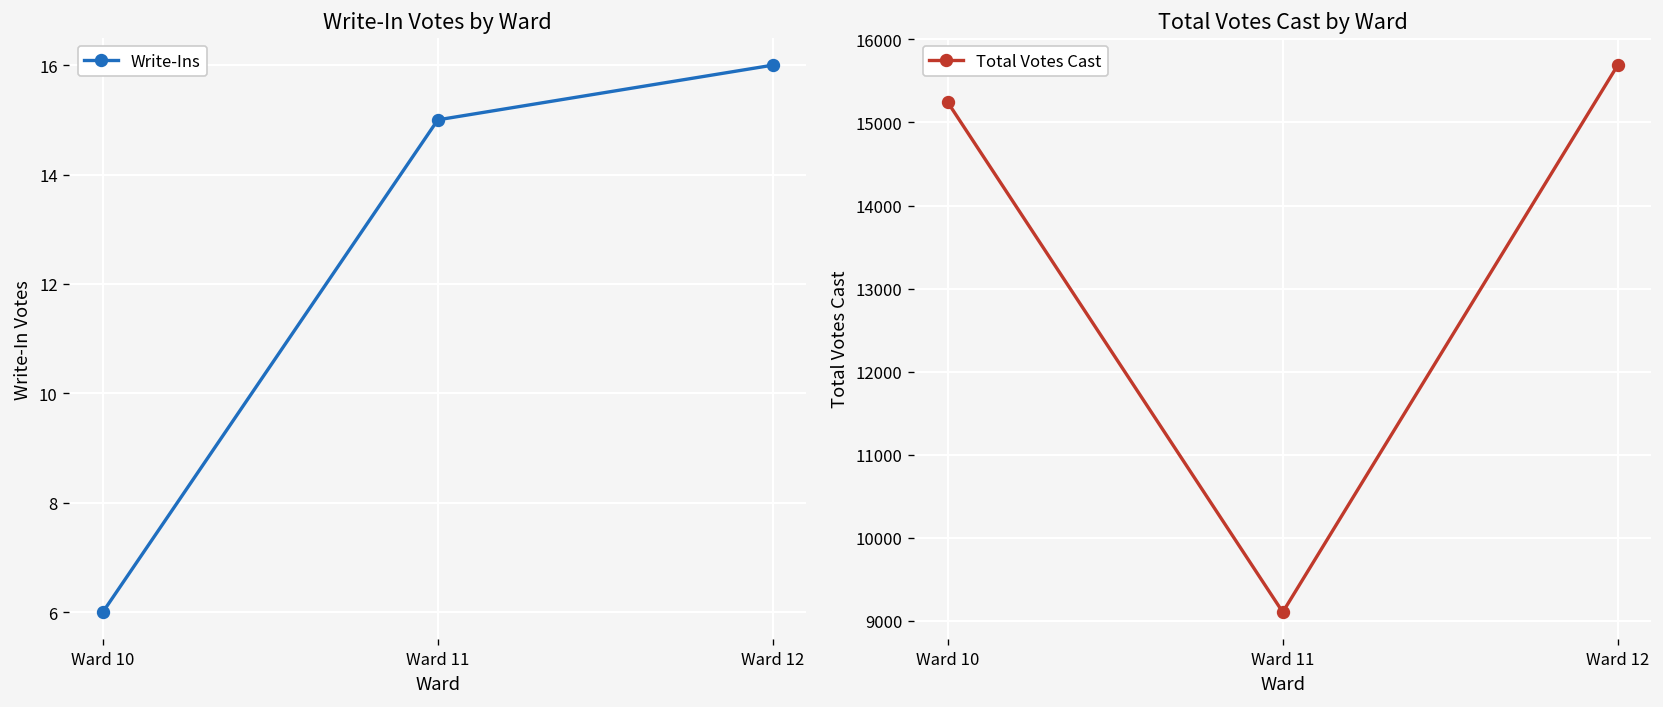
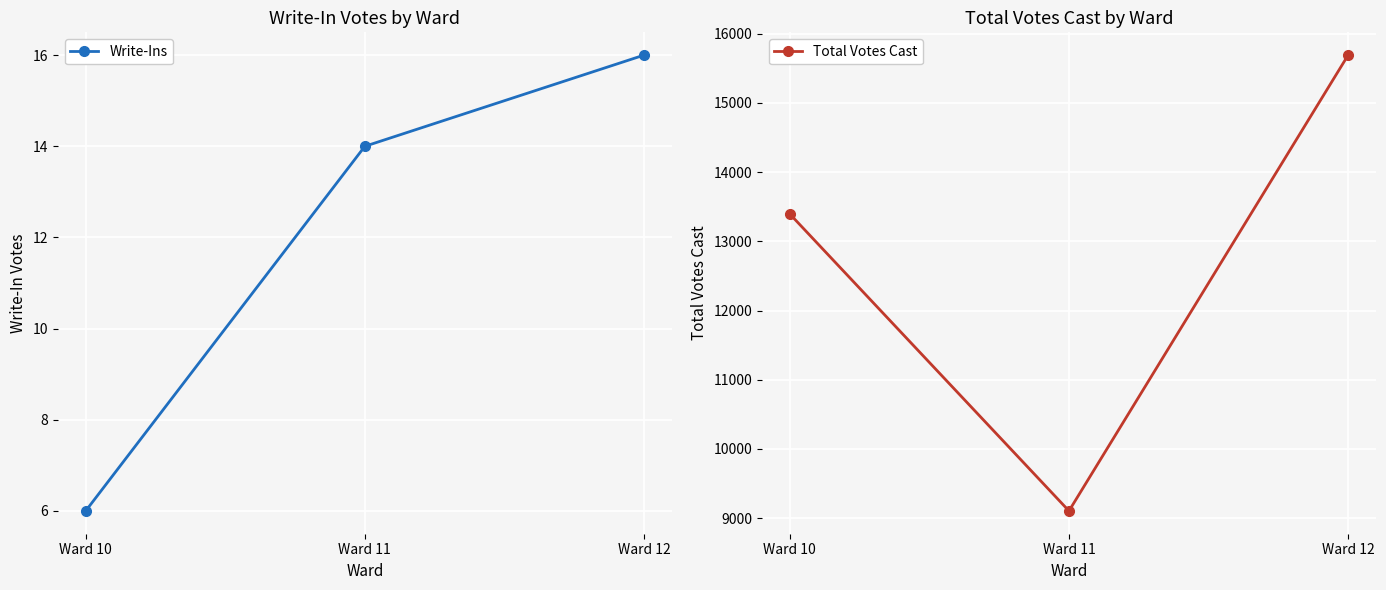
  {
    "Write-In Votes by Ward": {
      "Ward 10": 6,
-     "Ward 11": 15,
+     "Ward 11": 14,
      "Ward 12": 16
    },
    "Total Votes Cast by Ward": {
-     "Ward 10": 15200,
+     "Ward 10": 13400,
      "Ward 11": 9100,
      "Ward 12": 15700
    }
  }
